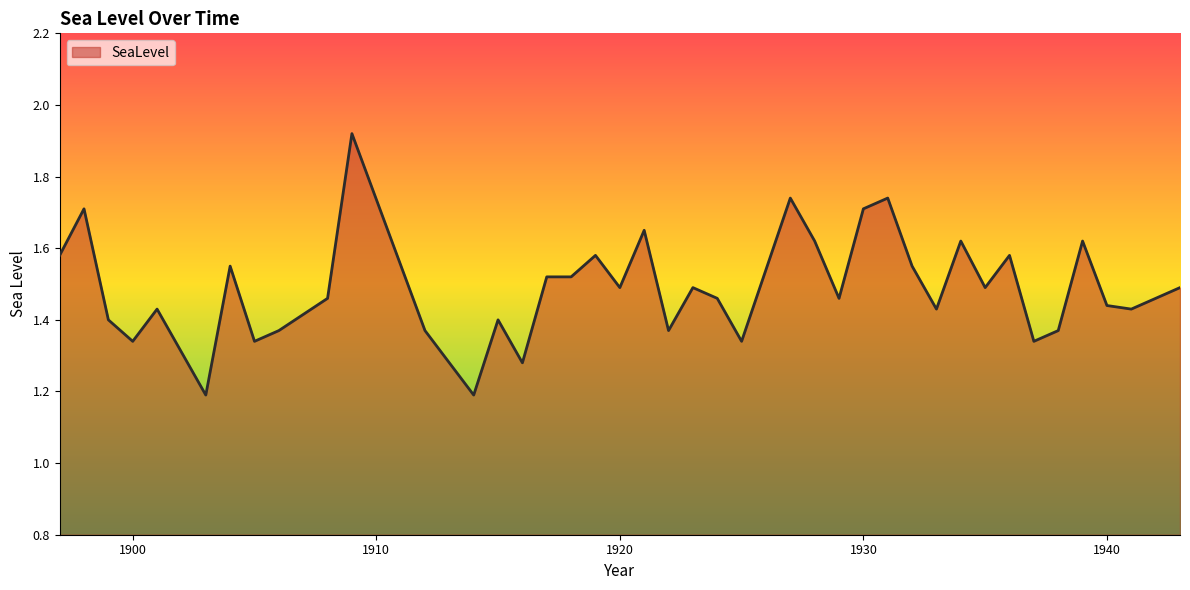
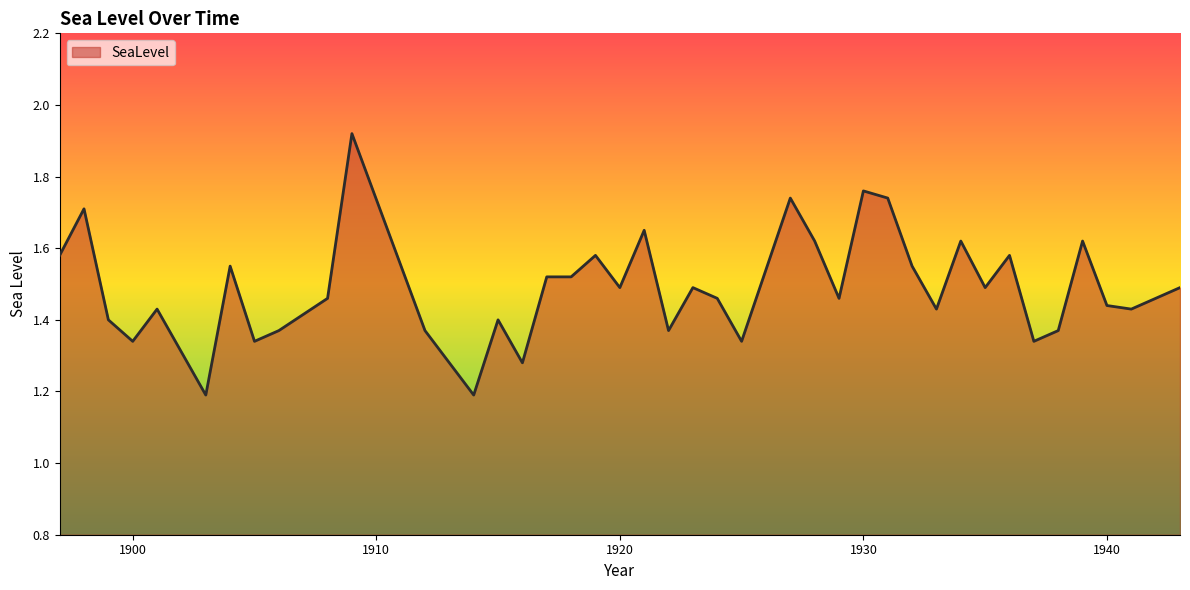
  {
    "1900": 1.34,
    "1920": 1.49,
-   "1930": 1.71,
+   "1930": 1.76,
    "1940": 1.44
  }
